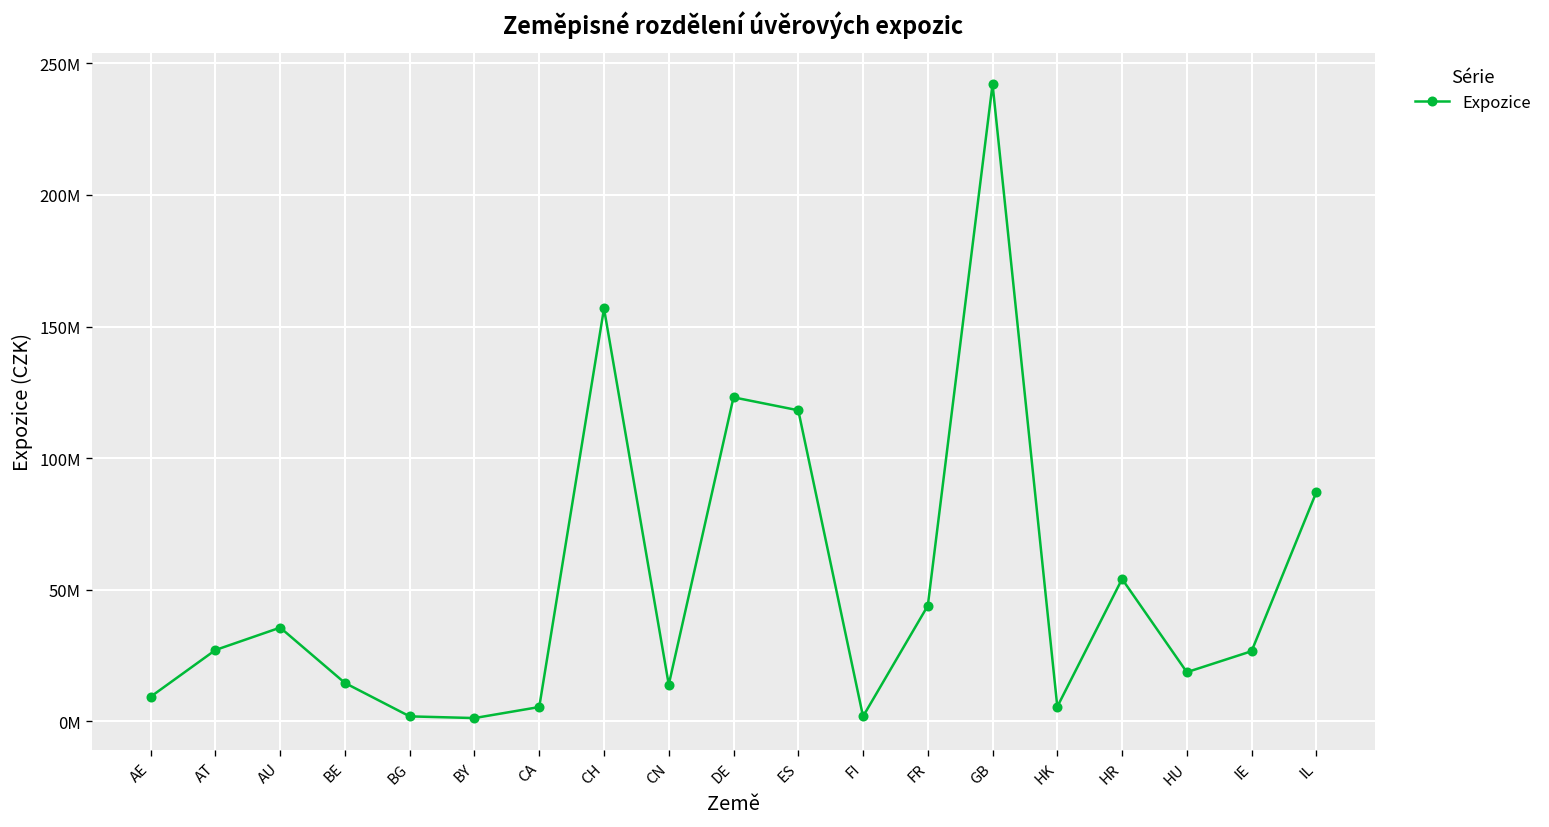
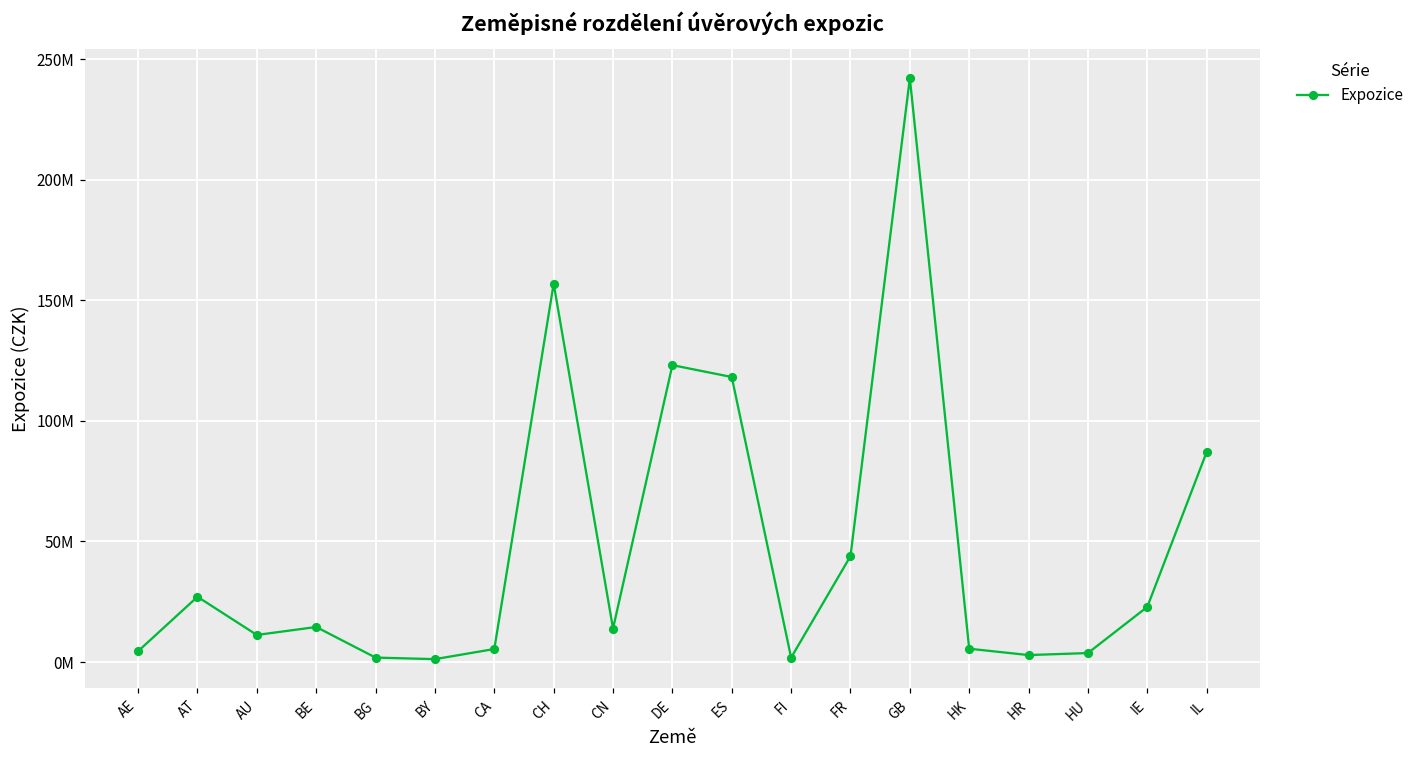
  {
-   "AE": 9000000,
+   "AE": 4000000,
    "AT": 27000000,
-   "AU": 36000000,
+   "AU": 11000000,
    "BE": 15000000,
    "BG": 2000000,
    "BY": 1000000,
    "CA": 5000000,
    "CH": 157000000,
    "CN": 14000000,
    "DE": 123000000,
    "ES": 118000000,
    "FI": 2000000,
    "FR": 44000000,
    "GB": 242000000,
    "HK": 6000000,
-   "HR": 54000000,
-   "HU": 19000000,
-   "IE": 27000000,
+   "HR": 3000000,
+   "HU": 4000000,
+   "IE": 23000000,
    "IL": 87000000
  }
